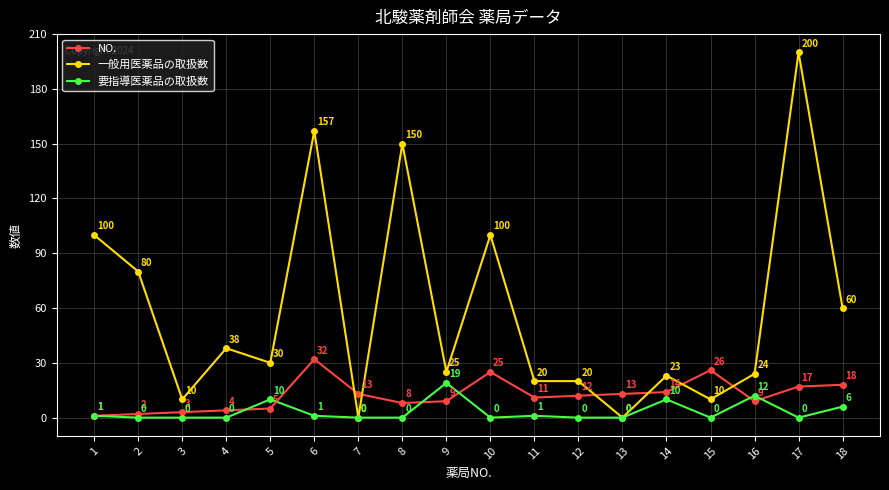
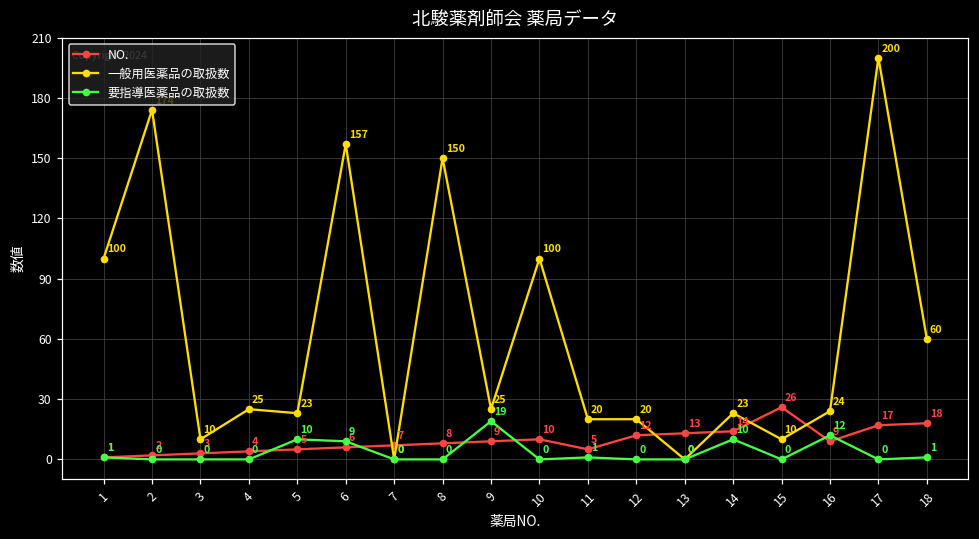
  {
    "NO.": {
      "5": 5,
-     "6": 32,
-     "7": 13,
+     "6": 6,
+     "7": 7,
      "8": 8,
      "9": 9,
-     "10": 25,
-     "11": 11,
+     "10": 10,
+     "11": 5,
      "12": 12,
      "13": 13,
      "15": 26,
      "17": 17,
      "18": 18
    },
    "一般用医薬品の取扱数": {
      "1": 100,
-     "2": 80,
+     "2": 174,
      "3": 10,
-     "4": 38,
-     "5": 30,
+     "4": 25,
+     "5": 23,
      "6": 157,
      "8": 150,
      "9": 25,
      "10": 100,
      "11": 20,
      "12": 20,
      "14": 23,
      "15": 10,
      "16": 24,
      "17": 200,
      "18": 60
    },
    "要指導医薬品の取扱数": {
      "5": 10,
-     "6": 1,
+     "6": 9,
      "8": 0,
      "9": 19,
      "10": 0,
      "12": 0,
      "15": 0,
      "17": 0,
-     "18": 6
+     "18": 1
    }
  }
